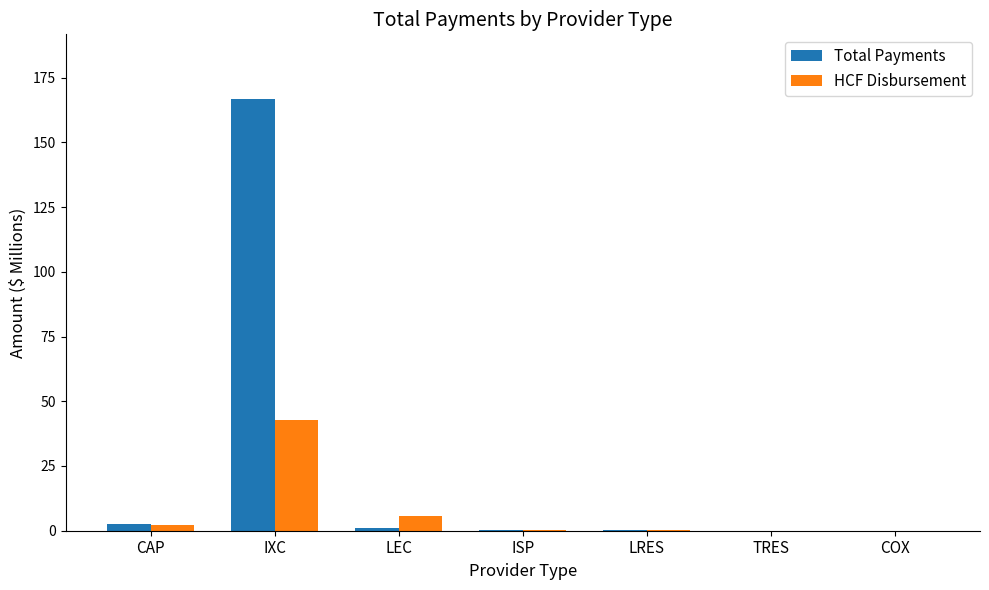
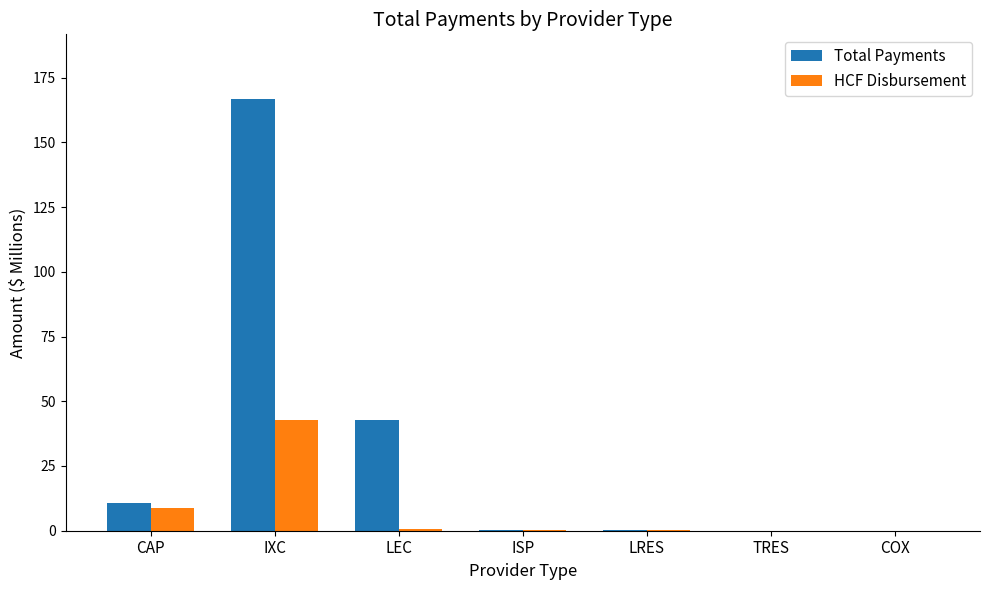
  {
    "Total Payments": {
-     "CAP": 2,
+     "CAP": 11,
      "IXC": 167,
-     "LEC": 1
+     "LEC": 43
    },
    "HCF Disbursement": {
-     "CAP": 2,
+     "CAP": 9,
      "IXC": 43,
-     "LEC": 6
+     "LEC": 1
    }
  }
